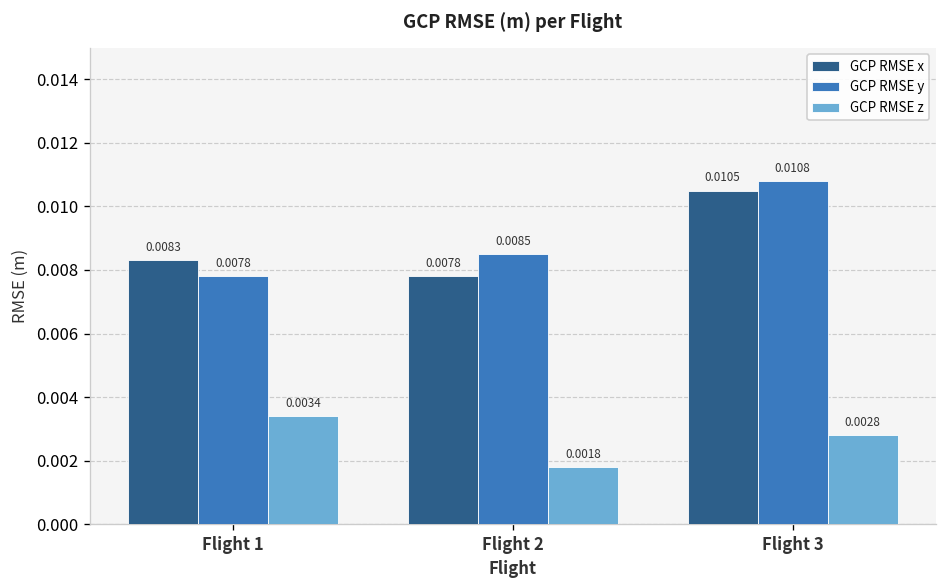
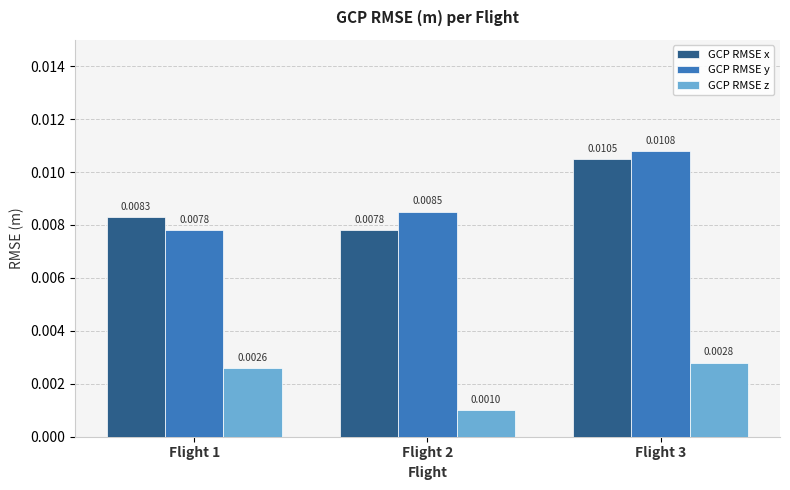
  {
    "GCP RMSE x": {
      "Flight 1": 0.0083,
      "Flight 2": 0.0078,
      "Flight 3": 0.0105
    },
    "GCP RMSE y": {
      "Flight 1": 0.0078,
      "Flight 2": 0.0085,
      "Flight 3": 0.0108
    },
    "GCP RMSE z": {
-     "Flight 1": 0.0034,
-     "Flight 2": 0.0018,
+     "Flight 1": 0.0026,
+     "Flight 2": 0.0010,
      "Flight 3": 0.0028
    }
  }
